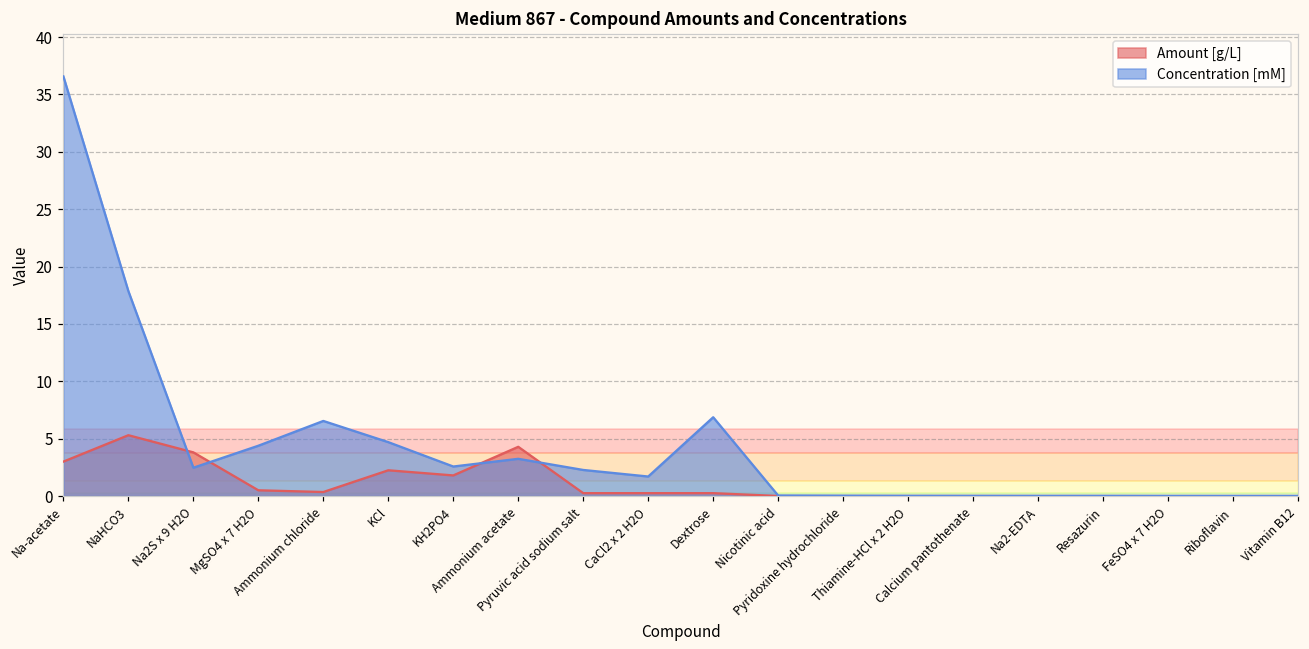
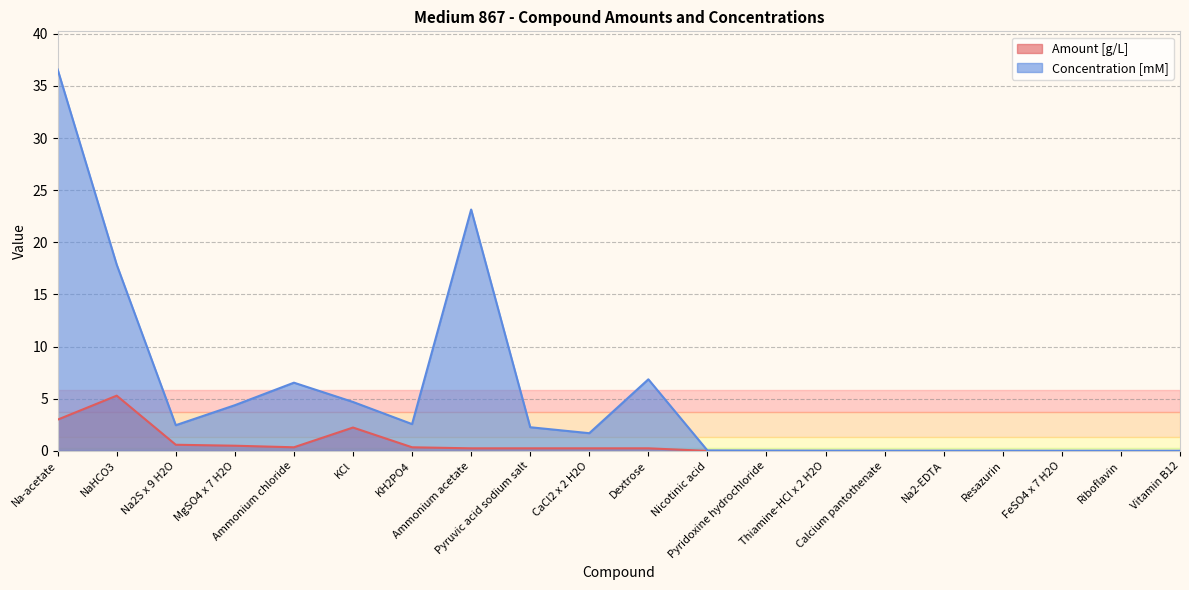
  {
    "Amount [g/L]": {
      "Na-acetate": 3.0,
      "NaHCO3": 5.3,
-     "Na2S x 9 H2O": 3.8,
+     "Na2S x 9 H2O": 0.6,
      "MgSO4 x 7 H2O": 0.5,
      "Ammonium chloride": 0.3,
      "KCl": 2.2,
-     "KH2PO4": 1.8,
-     "Ammonium acetate": 4.3,
+     "KH2PO4": 0.3,
+     "Ammonium acetate": 0.3,
      "Pyruvic acid sodium salt": 0.3,
      "CaCl2 x 2 H2O": 0.3,
      "Dextrose": 0.3
    },
    "Concentration [mM]": {
      "Na-acetate": 36.6,
      "NaHCO3": 17.9,
      "Na2S x 9 H2O": 2.5,
      "MgSO4 x 7 H2O": 4.4,
      "Ammonium chloride": 6.5,
      "KCl": 4.7,
      "KH2PO4": 2.6,
-     "Ammonium acetate": 3.2,
+     "Ammonium acetate": 23.1,
      "Pyruvic acid sodium salt": 2.3,
      "CaCl2 x 2 H2O": 1.7,
      "Dextrose": 6.9
    }
  }
